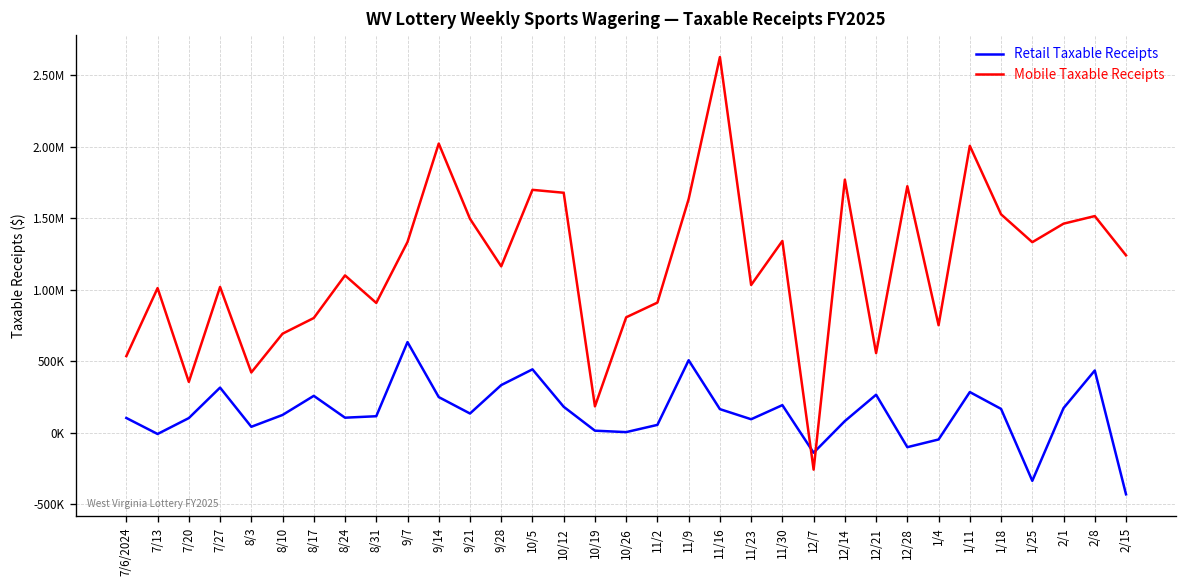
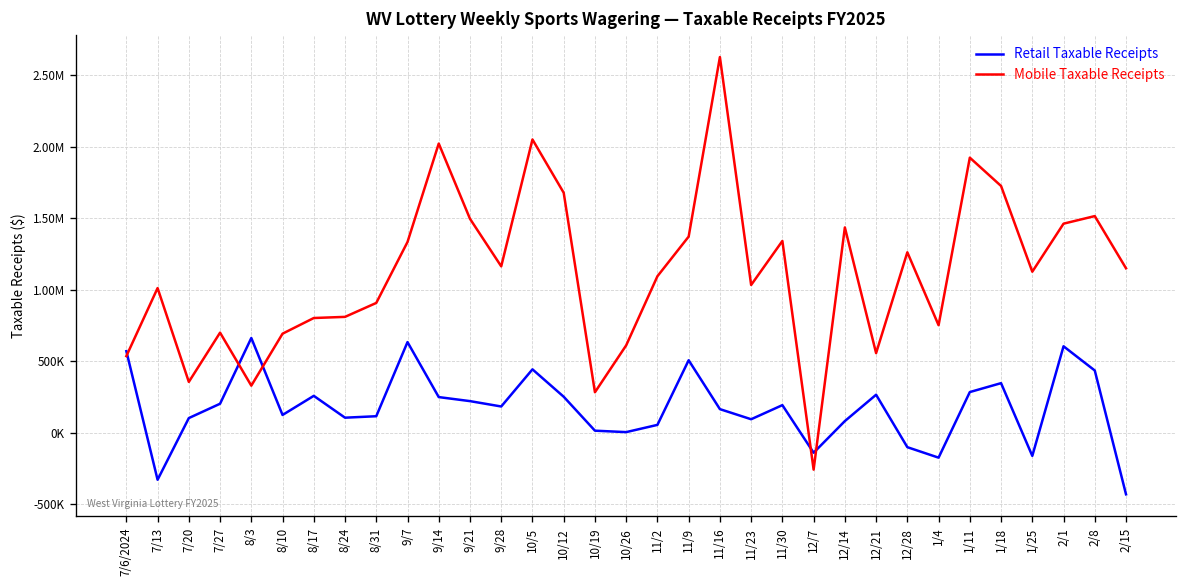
  {
    "Retail Taxable Receipts": {
-     "7/6/2024": 100000,
-     "7/13": -10000,
+     "7/6/2024": 570000,
+     "7/13": -330000,
      "7/20": 100000,
-     "7/27": 320000,
-     "8/3": 40000,
+     "7/27": 200000,
+     "8/3": 660000,
      "8/10": 120000,
      "8/17": 260000,
      "8/24": 110000,
      "8/31": 120000,
      "9/7": 630000,
      "9/14": 250000,
-     "9/21": 130000,
-     "9/28": 330000,
+     "9/21": 220000,
+     "9/28": 180000,
      "10/5": 440000,
-     "10/12": 180000,
+     "10/12": 250000,
      "10/19": 10000,
      "10/26": 0,
      "11/2": 60000,
      "11/9": 510000,
      "11/16": 170000,
      "11/23": 90000,
      "11/30": 190000,
      "12/7": -140000,
      "12/14": 80000,
      "12/21": 270000,
      "12/28": -100000,
-     "1/4": -50000,
+     "1/4": -170000,
      "1/11": 280000,
-     "1/18": 170000,
-     "1/25": -340000,
-     "2/1": 170000,
+     "1/18": 350000,
+     "1/25": -160000,
+     "2/1": 600000,
      "2/8": 440000,
      "2/15": -430000
    },
    "Mobile Taxable Receipts": {
      "7/6/2024": 540000,
      "7/13": 1010000,
      "7/20": 360000,
-     "7/27": 1020000,
-     "8/3": 420000,
+     "7/27": 700000,
+     "8/3": 330000,
      "8/10": 690000,
      "8/17": 800000,
-     "8/24": 1100000,
+     "8/24": 810000,
      "8/31": 910000,
      "9/7": 1330000,
      "9/14": 2020000,
      "9/21": 1500000,
      "9/28": 1160000,
-     "10/5": 1700000,
+     "10/5": 2050000,
      "10/12": 1680000,
-     "10/19": 180000,
-     "10/26": 810000,
-     "11/2": 910000,
-     "11/9": 1640000,
+     "10/19": 280000,
+     "10/26": 610000,
+     "11/2": 1090000,
+     "11/9": 1370000,
      "11/16": 2630000,
      "11/23": 1030000,
      "11/30": 1340000,
      "12/7": -260000,
-     "12/14": 1770000,
+     "12/14": 1440000,
      "12/21": 560000,
-     "12/28": 1720000,
+     "12/28": 1260000,
      "1/4": 750000,
-     "1/11": 2010000,
-     "1/18": 1530000,
-     "1/25": 1330000,
+     "1/11": 1920000,
+     "1/18": 1730000,
+     "1/25": 1130000,
      "2/1": 1460000,
      "2/8": 1520000,
-     "2/15": 1240000
+     "2/15": 1150000
    }
  }
